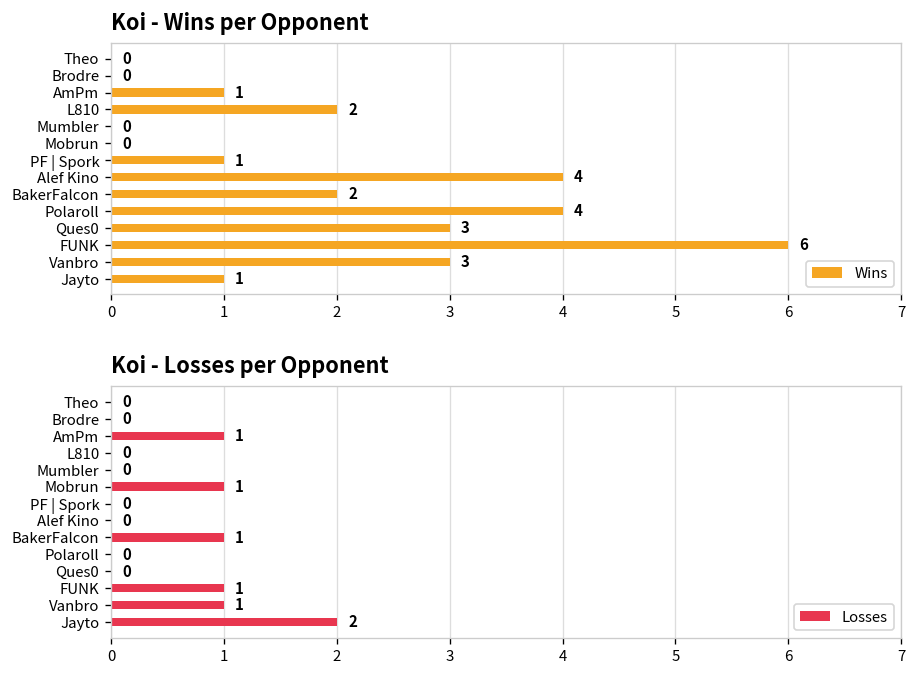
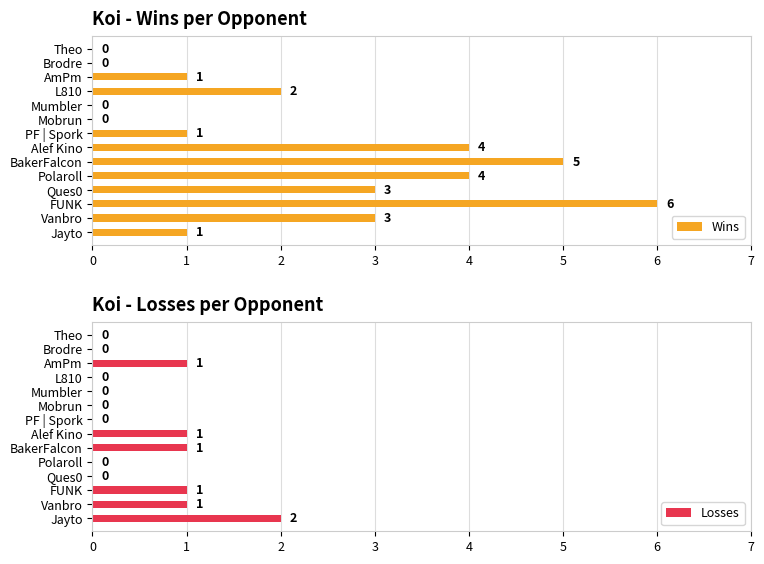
  {
    "Koi - Wins per Opponent": {
      "Theo": 0,
      "Brodre": 0,
      "AmPm": 1,
      "L810": 2,
      "Mumbler": 0,
      "Mobrun": 0,
      "PF | Spork": 1,
      "Alef Kino": 4,
-     "BakerFalcon": 2,
+     "BakerFalcon": 5,
      "Polaroll": 4,
      "Ques0": 3,
      "FUNK": 6,
      "Vanbro": 3,
      "Jayto": 1
    },
    "Koi - Losses per Opponent": {
      "Theo": 0,
      "Brodre": 0,
      "AmPm": 1,
      "L810": 0,
      "Mumbler": 0,
-     "Mobrun": 1,
+     "Mobrun": 0,
      "PF | Spork": 0,
-     "Alef Kino": 0,
+     "Alef Kino": 1,
      "BakerFalcon": 1,
      "Polaroll": 0,
      "Ques0": 0,
      "FUNK": 1,
      "Vanbro": 1,
      "Jayto": 2
    }
  }
